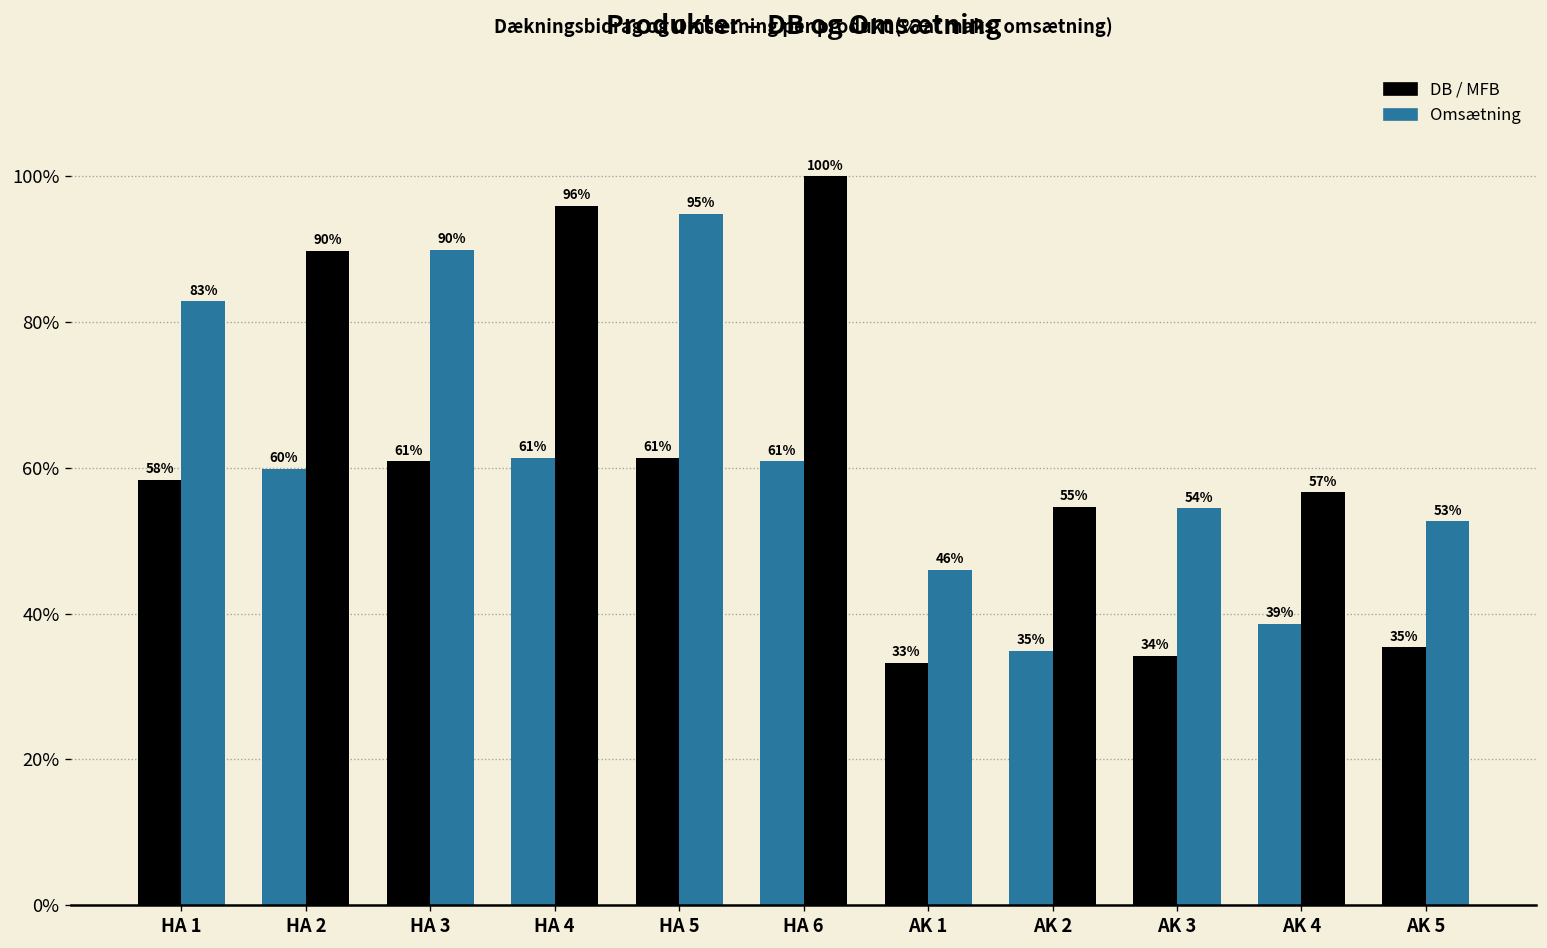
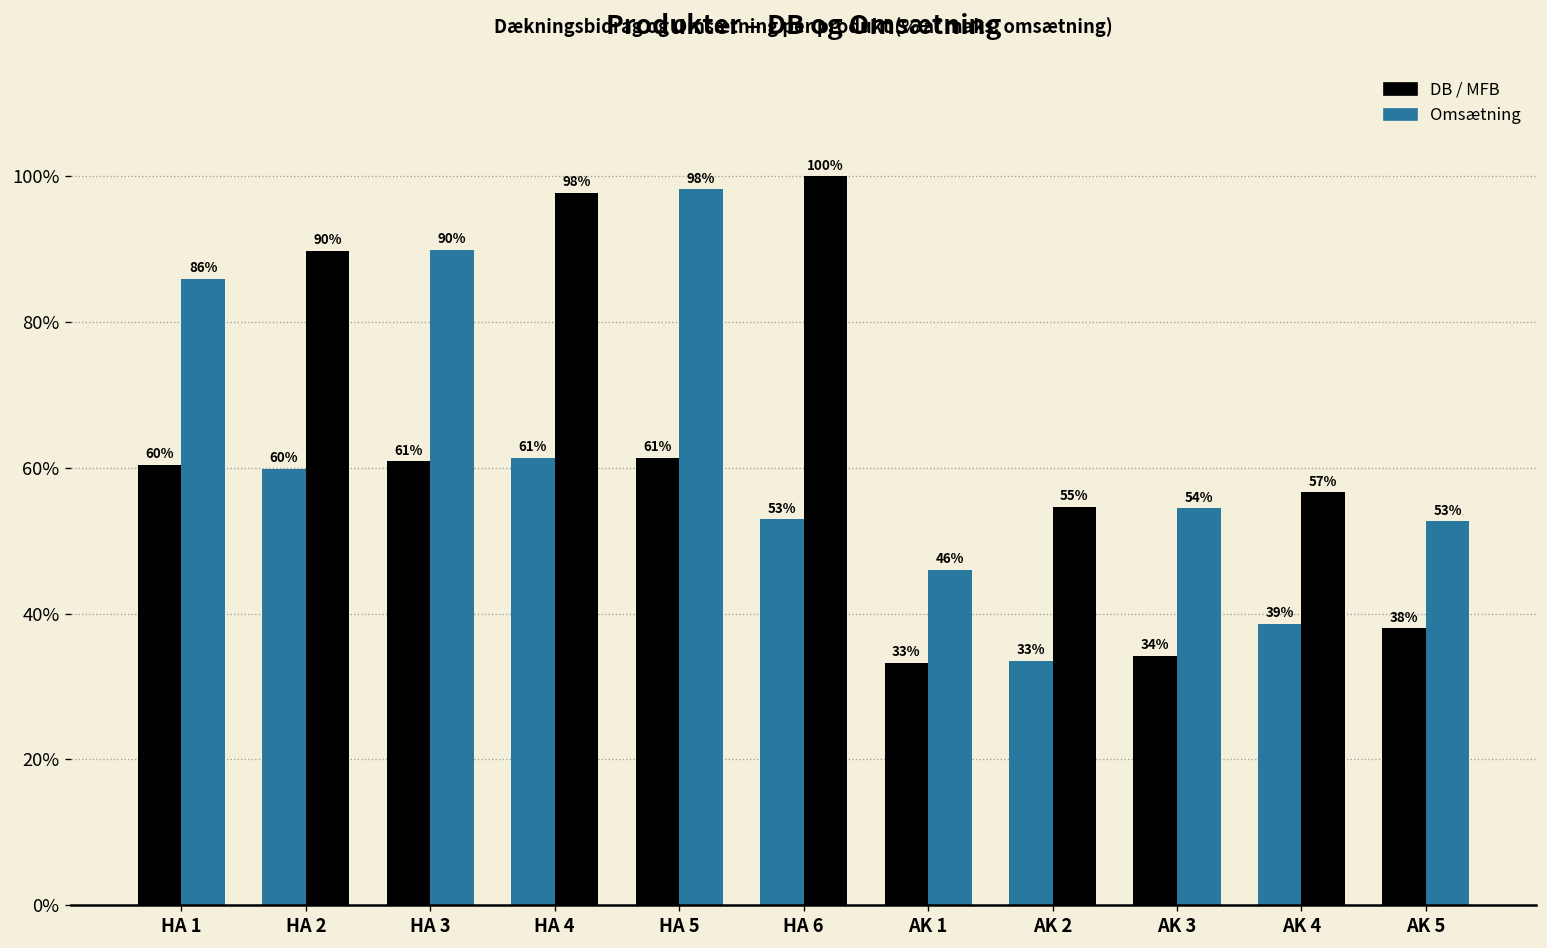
  {
    "DB / MFB": {
-     "HA 1": "58%",
+     "HA 1": "60%",
      "HA 2": "60%",
      "HA 3": "61%",
      "HA 4": "61%",
      "HA 5": "61%",
-     "HA 6": "61%",
+     "HA 6": "53%",
      "AK 1": "33%",
-     "AK 2": "35%",
+     "AK 2": "33%",
      "AK 3": "34%",
      "AK 4": "39%",
-     "AK 5": "35%"
+     "AK 5": "38%"
    },
    "Omsætning": {
-     "HA 1": "83%",
+     "HA 1": "86%",
      "HA 2": "90%",
      "HA 3": "90%",
-     "HA 4": "96%",
-     "HA 5": "95%",
+     "HA 4": "98%",
+     "HA 5": "98%",
      "HA 6": "100%",
      "AK 1": "46%",
      "AK 2": "55%",
      "AK 3": "54%",
      "AK 4": "57%",
      "AK 5": "53%"
    }
  }
